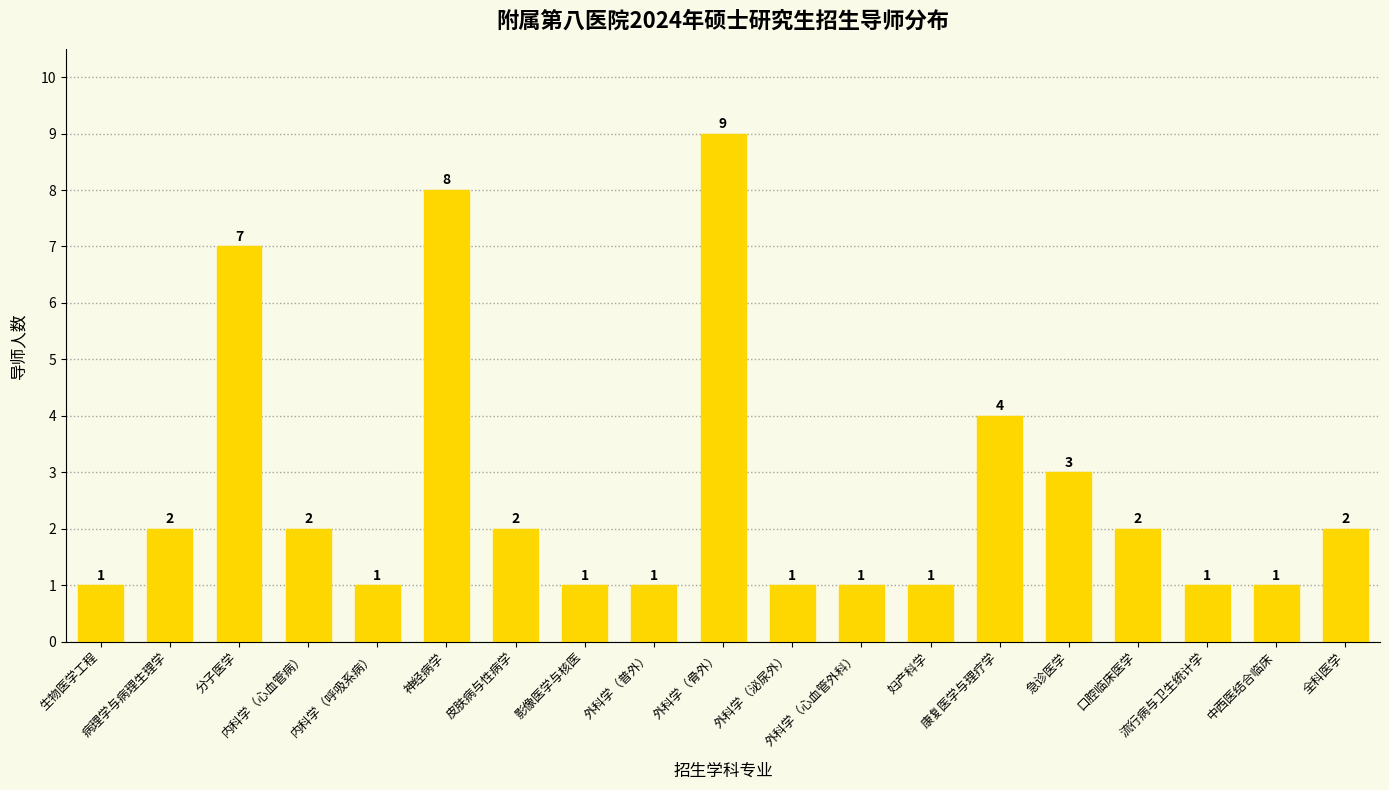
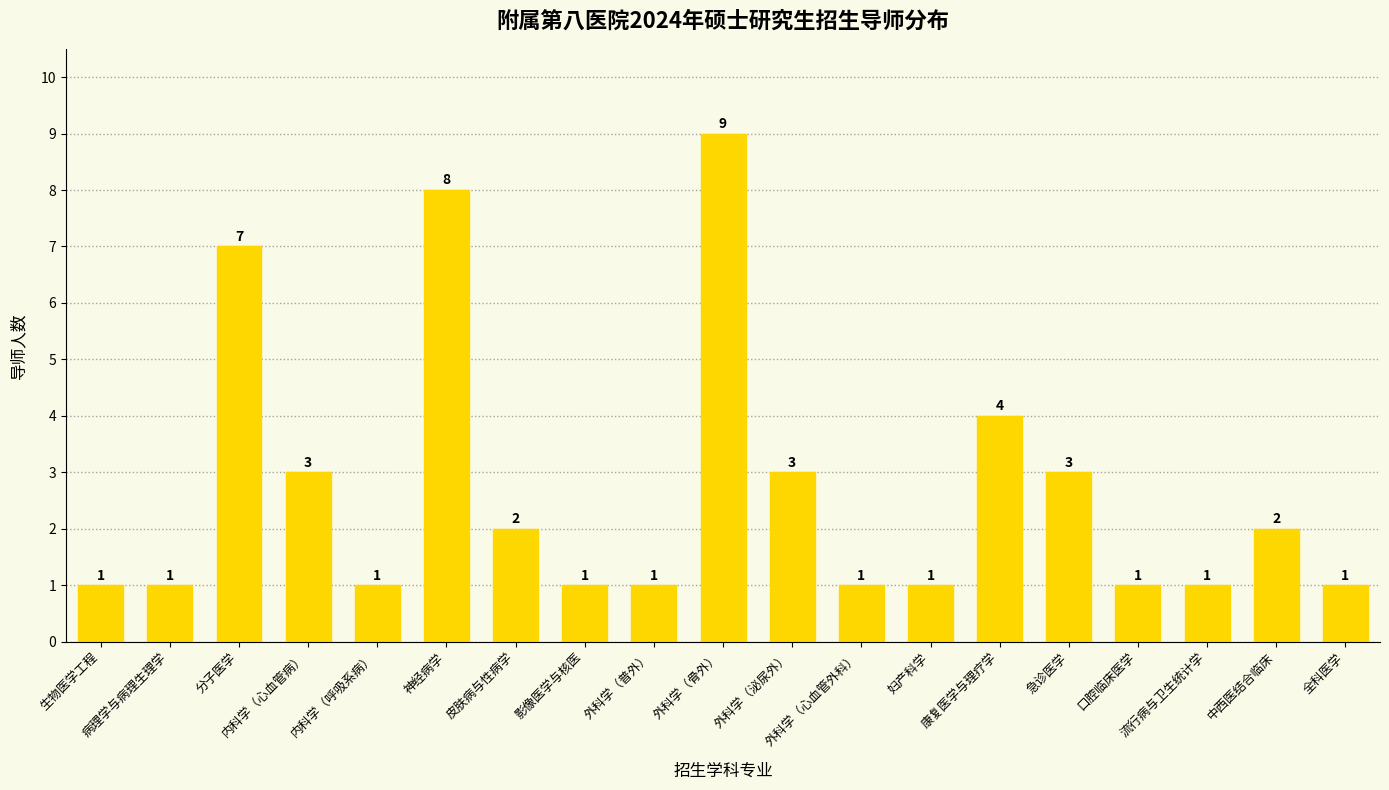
  {
    "生物医学工程": 1,
-   "病理学与病理生理学": 2,
+   "病理学与病理生理学": 1,
    "分子医学": 7,
-   "内科学（心血管病）": 2,
+   "内科学（心血管病）": 3,
    "内科学（呼吸系病）": 1,
    "神经病学": 8,
    "皮肤病与性病学": 2,
    "影像医学与核医": 1,
    "外科学（普外）": 1,
    "外科学（骨外）": 9,
-   "外科学（泌尿外）": 1,
+   "外科学（泌尿外）": 3,
    "外科学（心血管外科）": 1,
    "妇产科学": 1,
    "康复医学与理疗学": 4,
    "急诊医学": 3,
-   "口腔临床医学": 2,
+   "口腔临床医学": 1,
    "流行病与卫生统计学": 1,
-   "中西医结合临床": 1,
-   "全科医学": 2
+   "中西医结合临床": 2,
+   "全科医学": 1
  }
